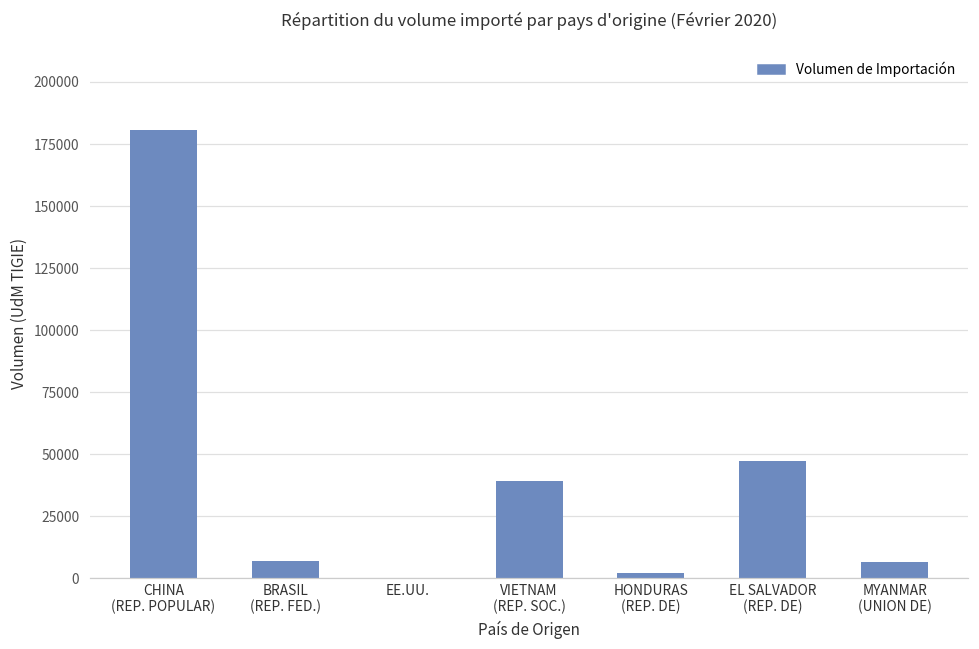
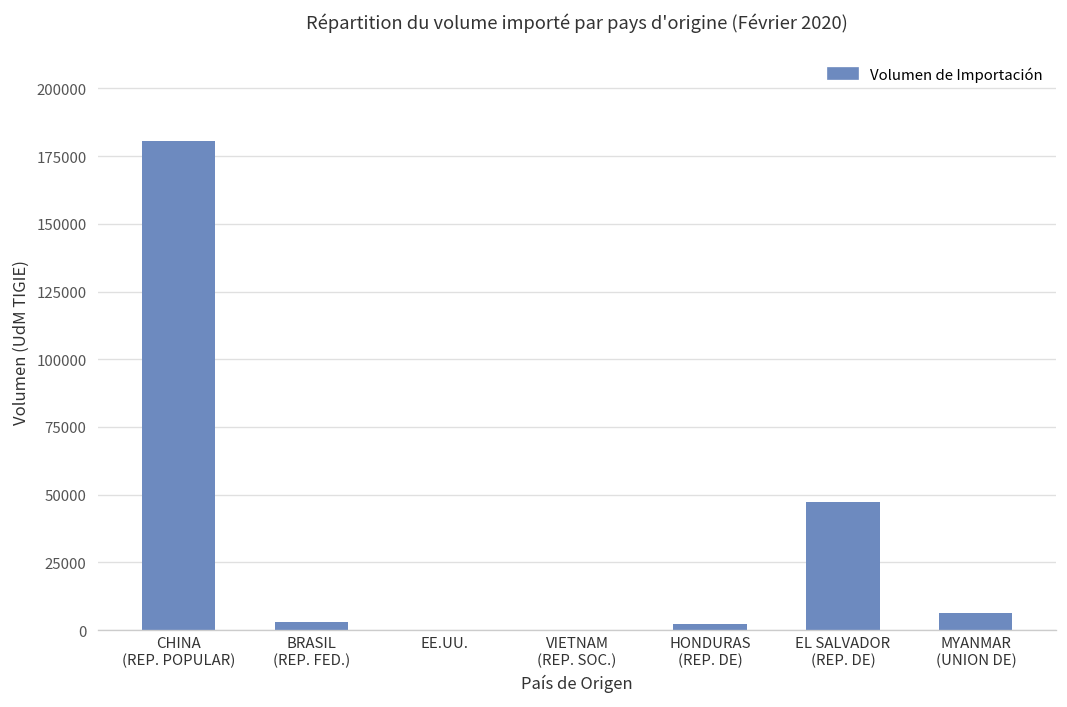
  {
    "CHINA (REP. POPULAR)": 181000,
-   "BRASIL (REP. FED.)": 7000,
-   "VIETNAM (REP. SOC.)": 39000,
+   "BRASIL (REP. FED.)": 3000,
+   "VIETNAM (REP. SOC.)": 0,
    "HONDURAS (REP. DE)": 2000,
    "EL SALVADOR (REP. DE)": 47000,
    "MYANMAR (UNION DE)": 6000
  }
